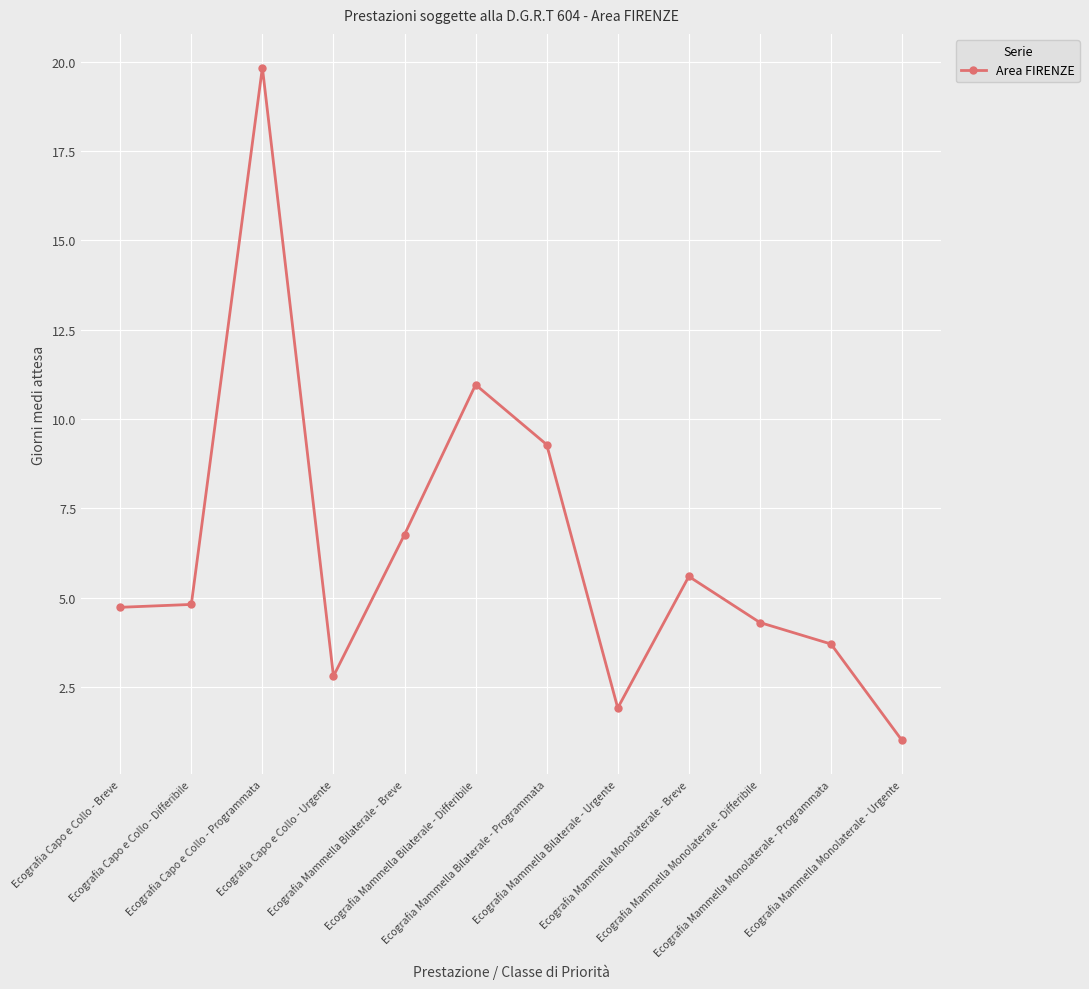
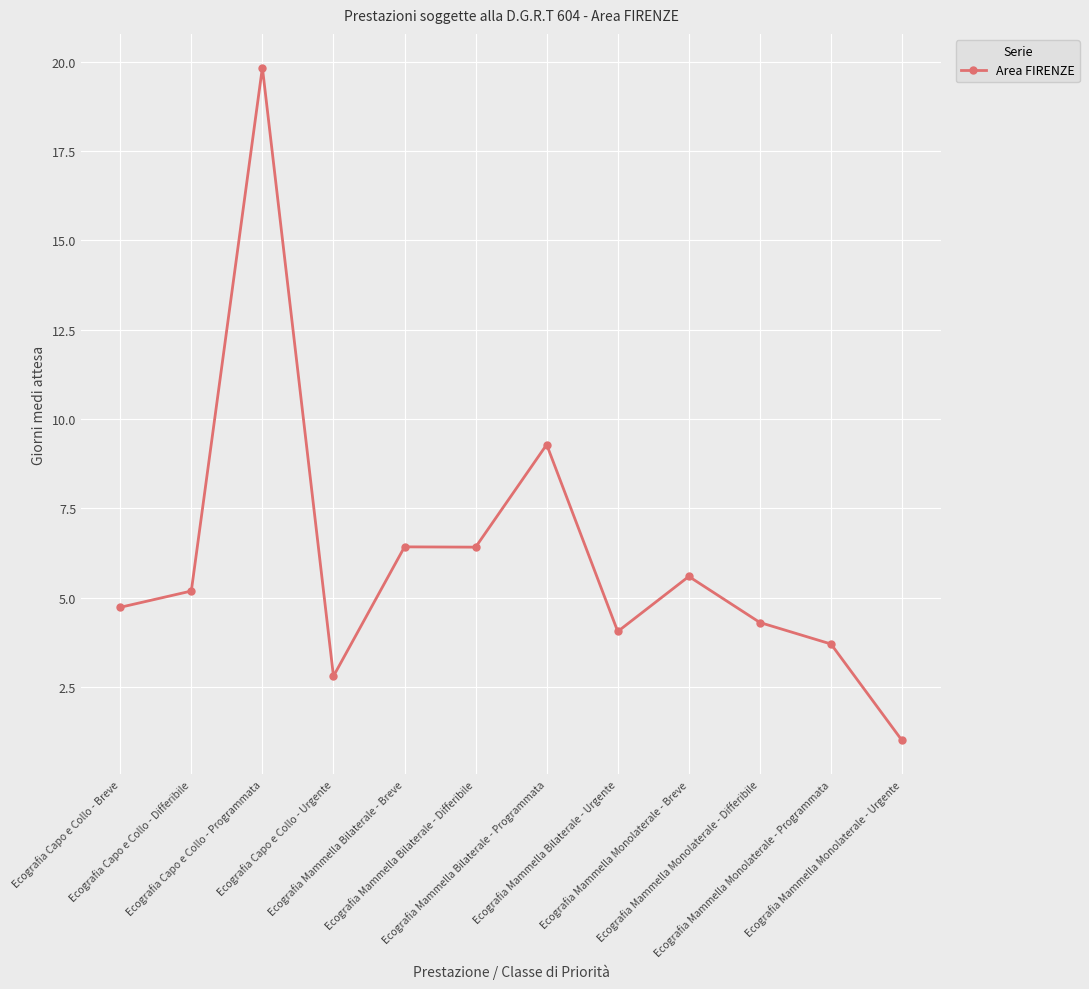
  {
    "Ecografia Capo e Collo - Breve": 4.7,
-   "Ecografia Capo e Collo - Differibile": 4.8,
+   "Ecografia Capo e Collo - Differibile": 5.2,
    "Ecografia Capo e Collo - Programmata": 19.8,
    "Ecografia Capo e Collo - Urgente": 2.8,
-   "Ecografia Mammella Bilaterale - Breve": 6.8,
-   "Ecografia Mammella Bilaterale - Differibile": 11.0,
+   "Ecografia Mammella Bilaterale - Breve": 6.4,
+   "Ecografia Mammella Bilaterale - Differibile": 6.4,
    "Ecografia Mammella Bilaterale - Programmata": 9.3,
-   "Ecografia Mammella Bilaterale - Urgente": 1.9,
+   "Ecografia Mammella Bilaterale - Urgente": 4.1,
    "Ecografia Mammella Monolaterale - Breve": 5.6,
    "Ecografia Mammella Monolaterale - Differibile": 4.3,
    "Ecografia Mammella Monolaterale - Programmata": 3.7,
    "Ecografia Mammella Monolaterale - Urgente": 1.0
  }
